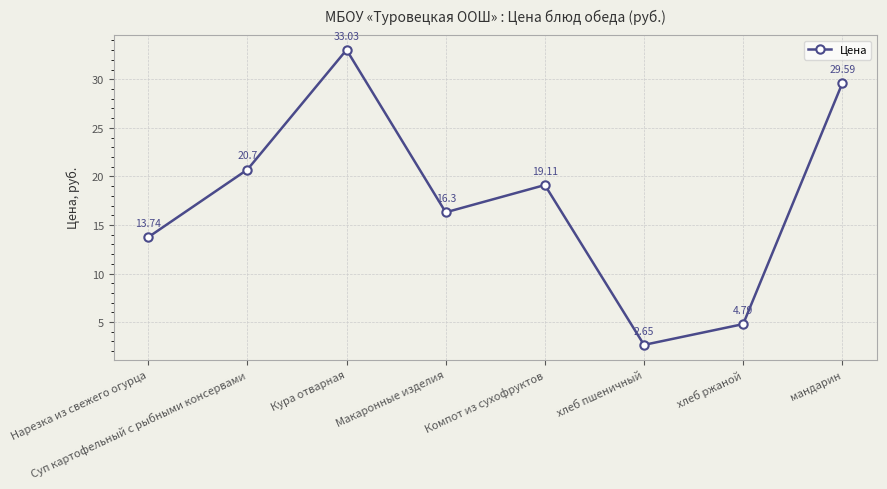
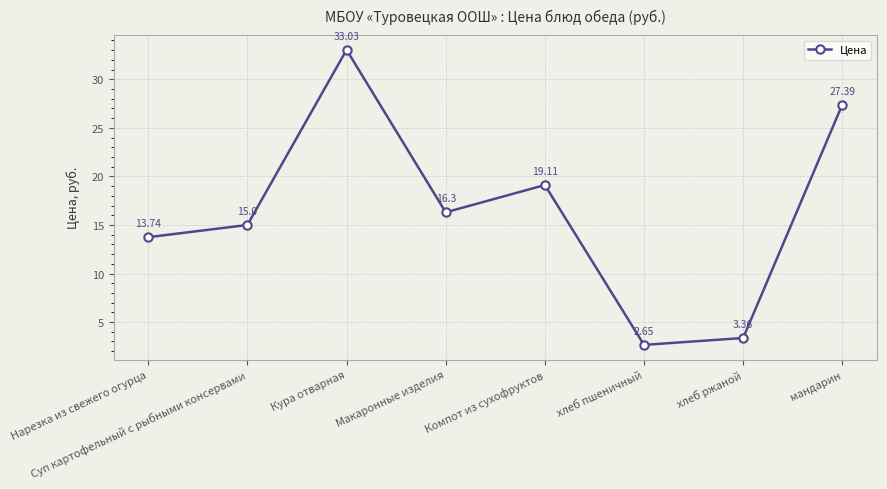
  {
    "Нарезка из свежего огурца": 13.74,
-   "Суп картофельный с рыбными консервами": 20.7,
+   "Суп картофельный с рыбными консервами": 15.0,
    "Кура отварная": 33.03,
    "Макаронные изделия": 16.3,
    "Компот из сухофруктов": 19.11,
    "хлеб пшеничный": 2.65,
-   "хлеб ржаной": 4.79,
-   "мандарин": 29.59
+   "хлеб ржаной": 3.36,
+   "мандарин": 27.39
  }
